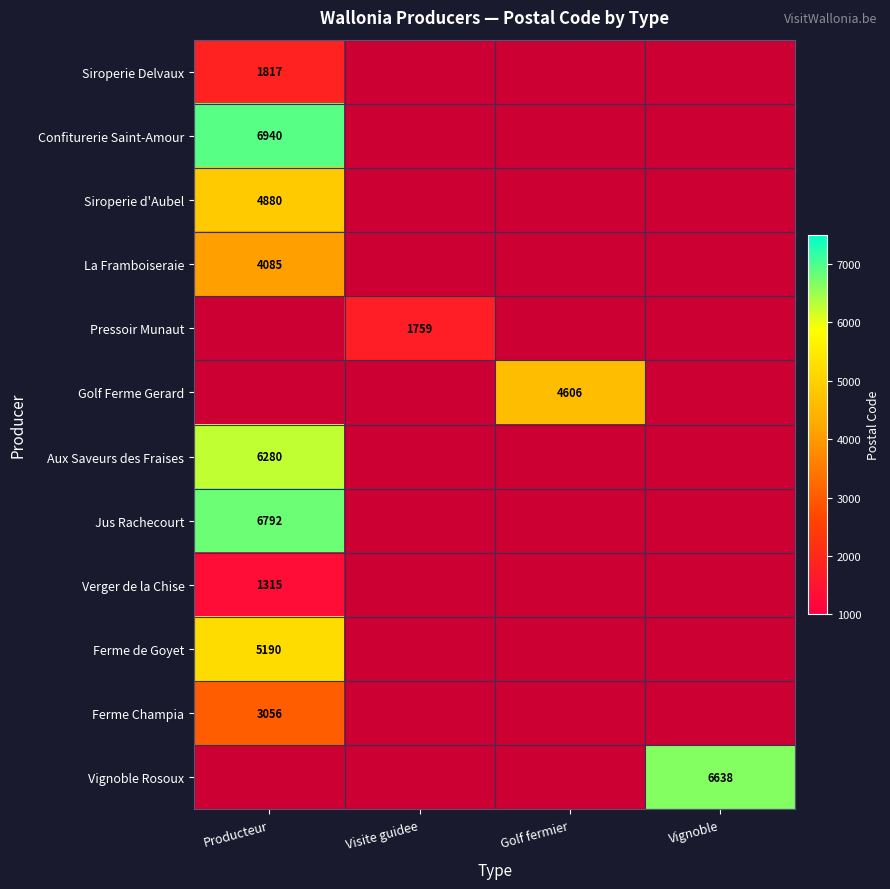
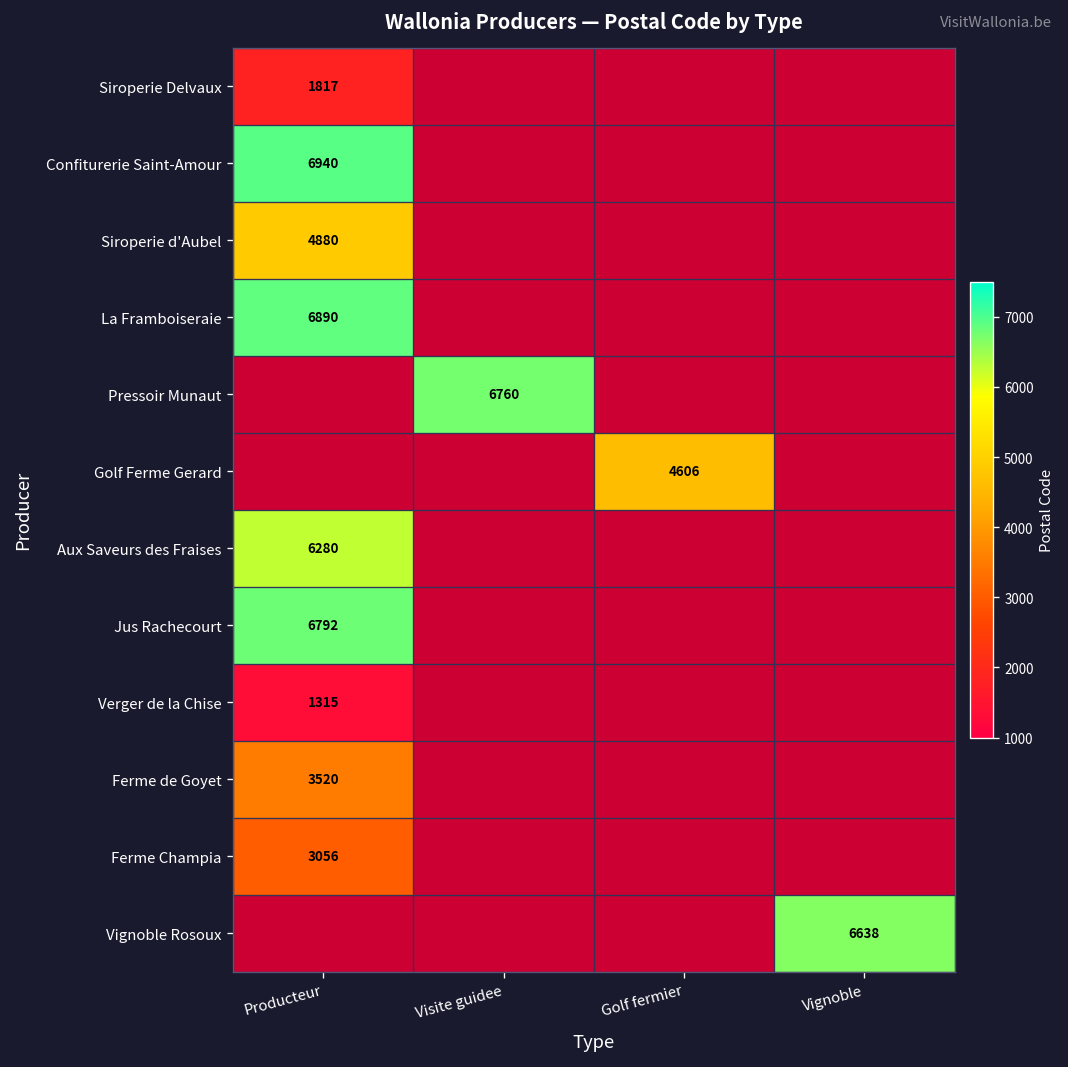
  {
    "Siroperie Delvaux": {
      "Producteur": 1817
    },
    "Confiturerie Saint-Amour": {
      "Producteur": 6940
    },
    "Siroperie d'Aubel": {
      "Producteur": 4880
    },
    "La Framboiseraie": {
-     "Producteur": 4085
+     "Producteur": 6890
    },
    "Pressoir Munaut": {
-     "Visite guidee": 1759
+     "Visite guidee": 6760
    },
    "Golf Ferme Gerard": {
      "Golf fermier": 4606
    },
    "Aux Saveurs des Fraises": {
      "Producteur": 6280
    },
    "Jus Rachecourt": {
      "Producteur": 6792
    },
    "Verger de la Chise": {
      "Producteur": 1315
    },
    "Ferme de Goyet": {
-     "Producteur": 5190
+     "Producteur": 3520
    },
    "Ferme Champia": {
      "Producteur": 3056
    },
    "Vignoble Rosoux": {
      "Vignoble": 6638
    }
  }
